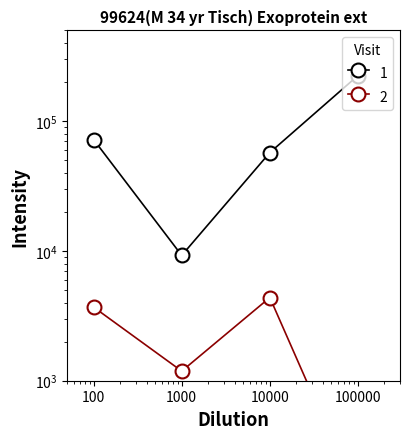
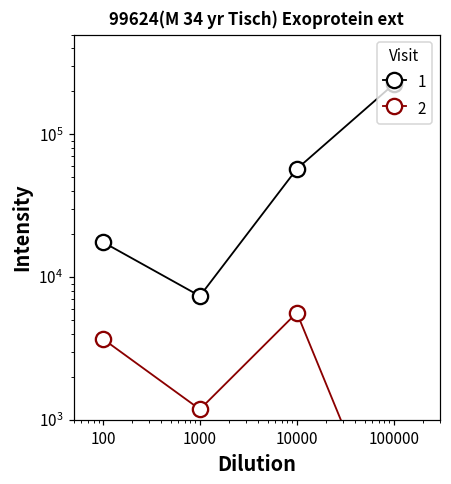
  {
    "1": {
-     "100": 70000,
-     "1000": 9000,
+     "100": 18000,
+     "1000": 7000,
      "10000": 60000
    },
    "2": {
      "100": 3700,
      "1000": 1200,
-     "10000": 4400
+     "10000": 5600
    }
  }
